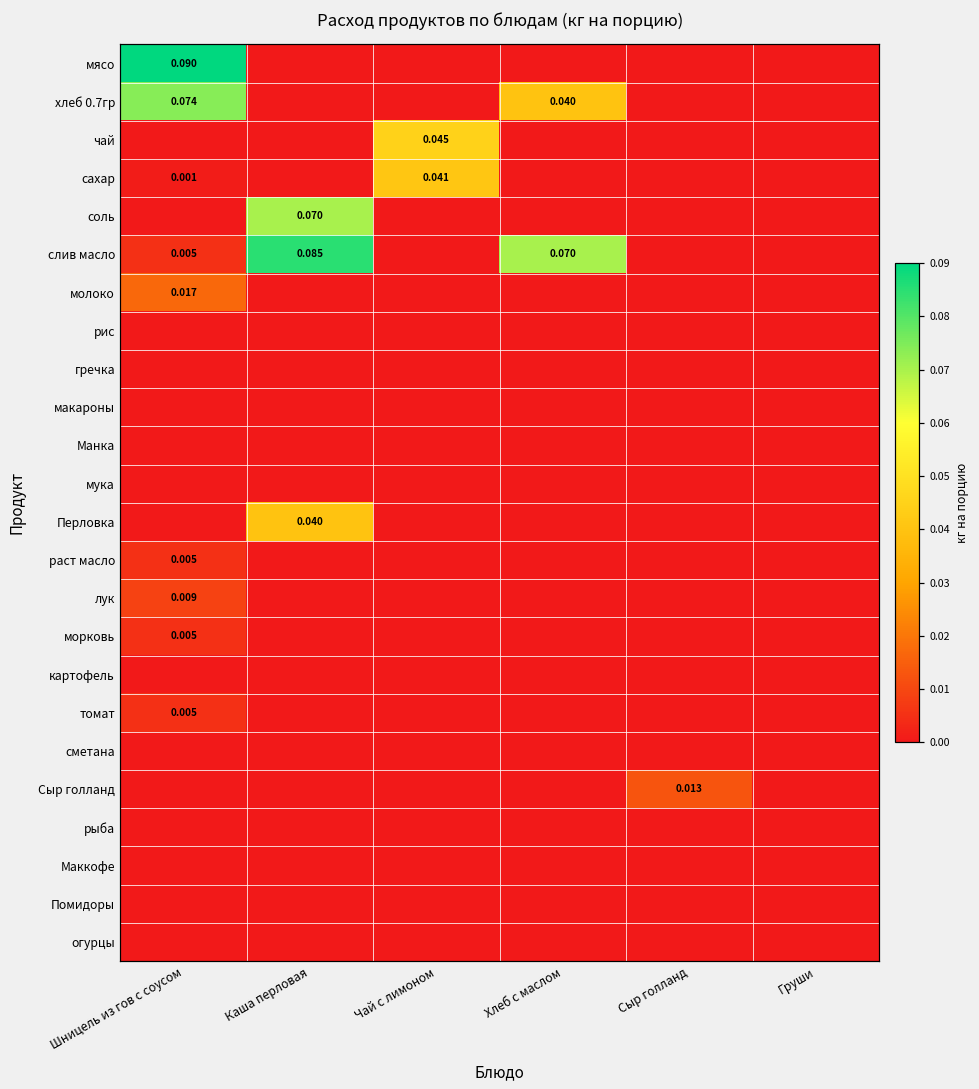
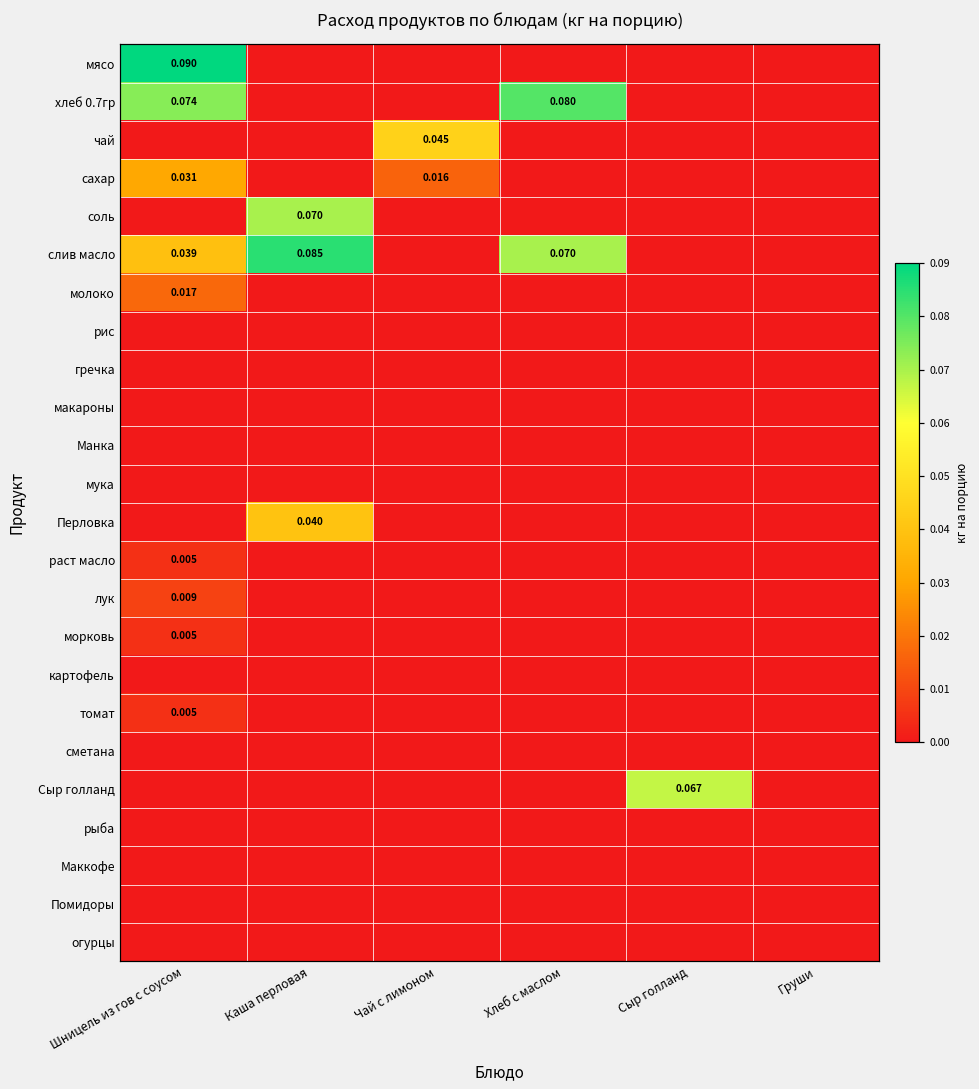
  {
    "мясо": {
      "Шницель из гов с соусом": 0.090
    },
    "хлеб 0.7гр": {
      "Шницель из гов с соусом": 0.074,
-     "Хлеб с маслом": 0.040
+     "Хлеб с маслом": 0.080
    },
    "чай": {
      "Чай с лимоном": 0.045
    },
    "сахар": {
-     "Шницель из гов с соусом": 0.001,
-     "Чай с лимоном": 0.041
+     "Шницель из гов с соусом": 0.031,
+     "Чай с лимоном": 0.016
    },
    "соль": {
      "Каша перловая": 0.070
    },
    "слив масло": {
-     "Шницель из гов с соусом": 0.005,
+     "Шницель из гов с соусом": 0.039,
      "Каша перловая": 0.085,
      "Хлеб с маслом": 0.070
    },
    "молоко": {
      "Шницель из гов с соусом": 0.017
    },
    "Перловка": {
      "Каша перловая": 0.040
    },
    "раст масло": {
      "Шницель из гов с соусом": 0.005
    },
    "лук": {
      "Шницель из гов с соусом": 0.009
    },
    "морковь": {
      "Шницель из гов с соусом": 0.005
    },
    "томат": {
      "Шницель из гов с соусом": 0.005
    },
    "Сыр голланд": {
-     "Сыр голланд": 0.013
+     "Сыр голланд": 0.067
    }
  }
